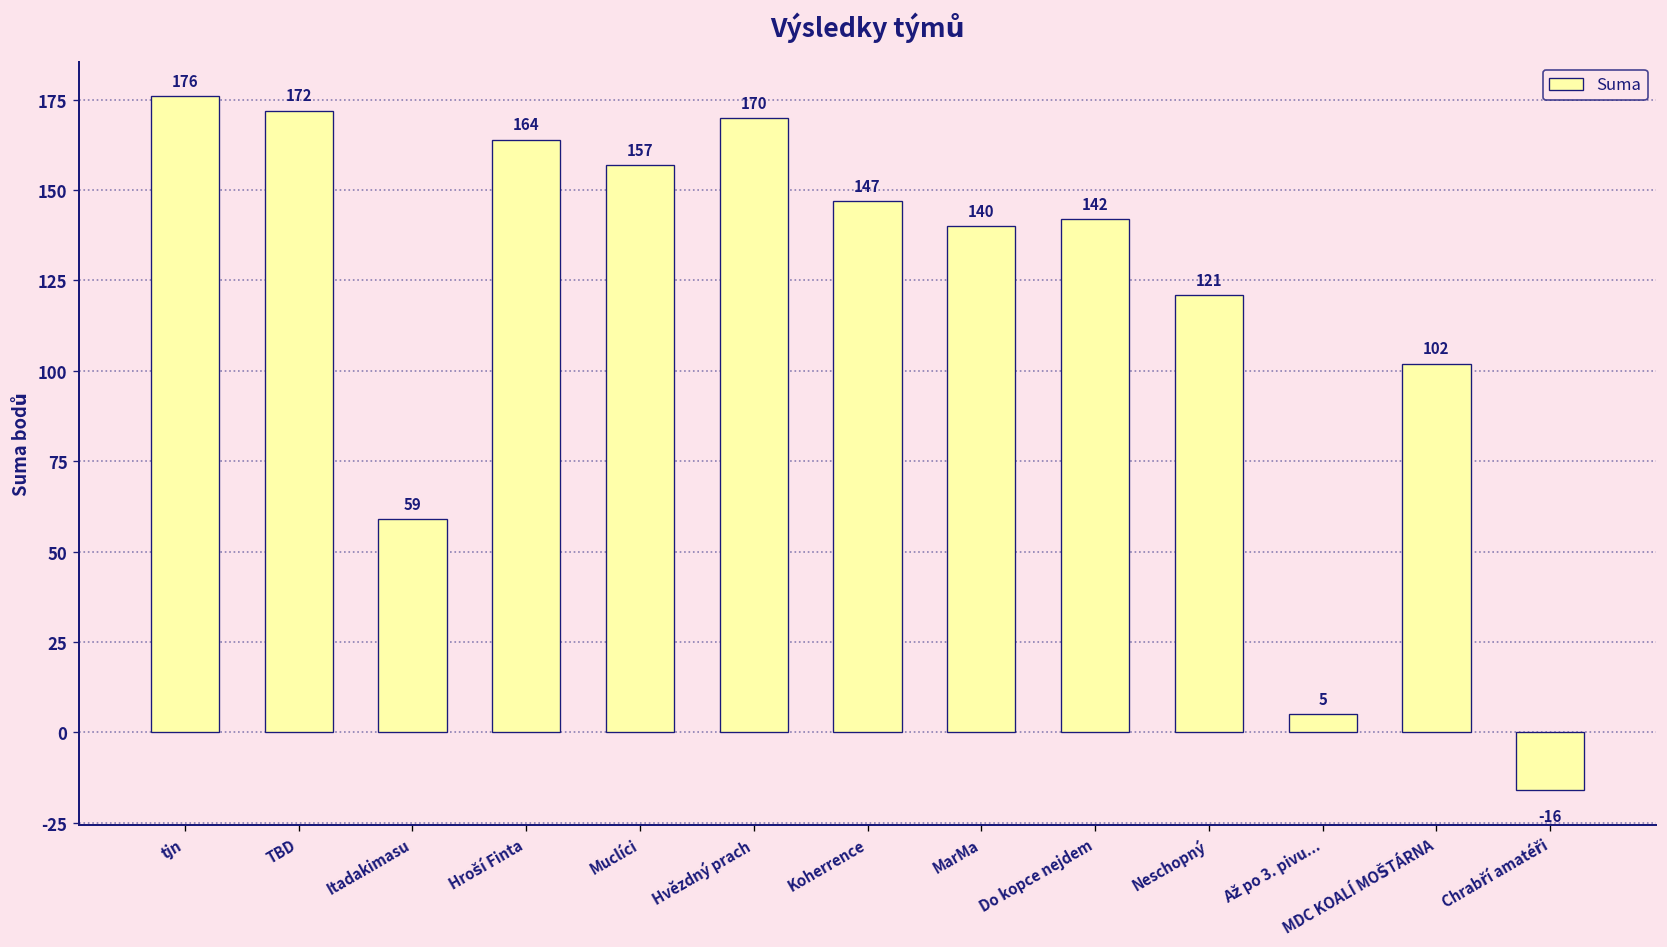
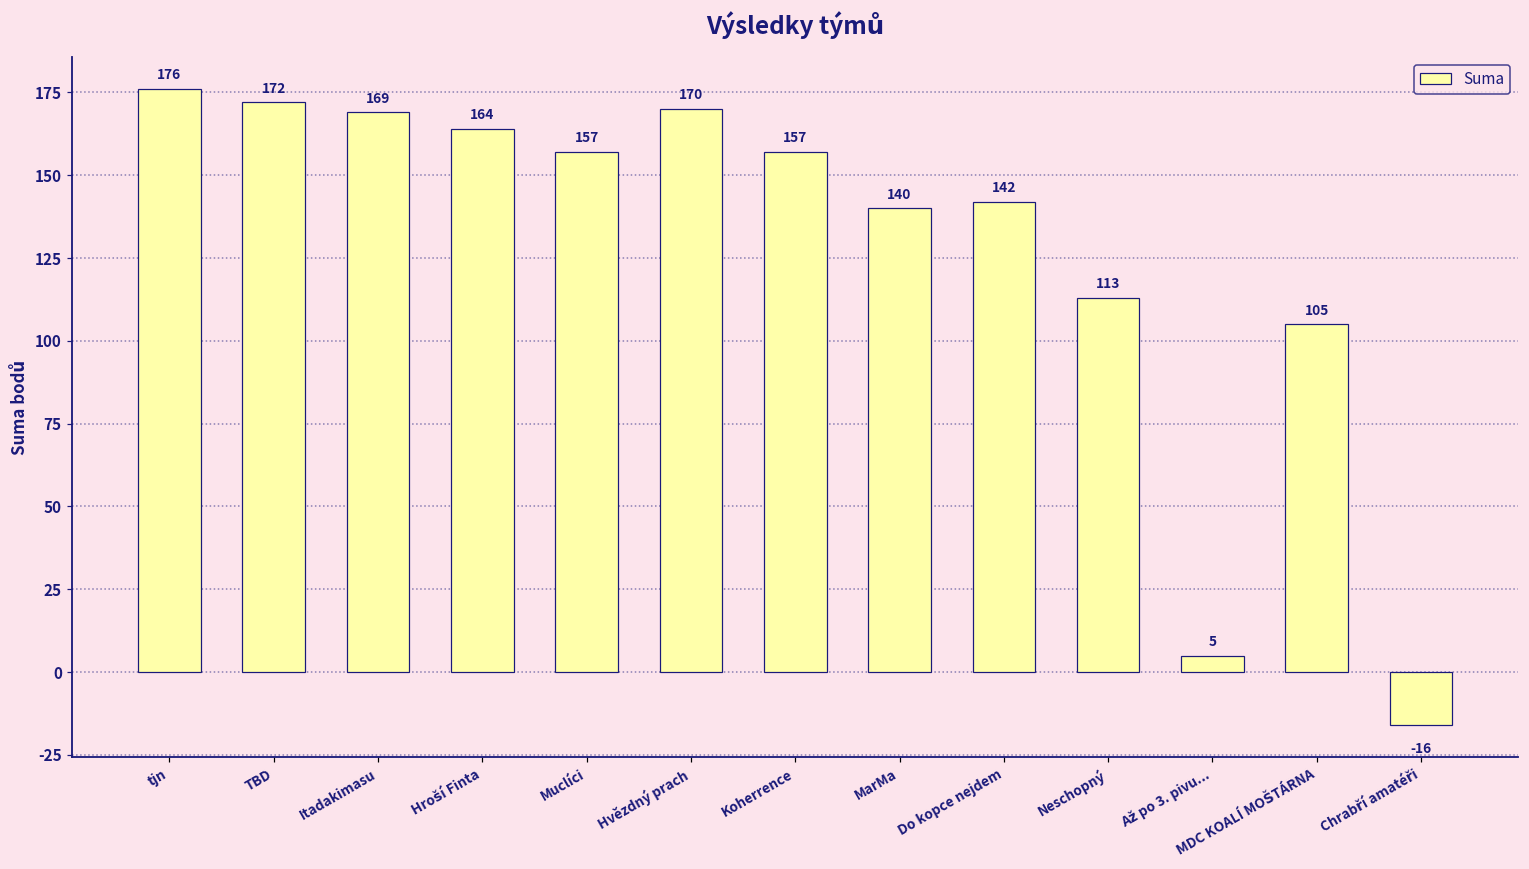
  {
    "tjn": 176,
    "TBD": 172,
-   "Itadakimasu": 59,
+   "Itadakimasu": 169,
    "Hroší Finta": 164,
    "Muclíci": 157,
    "Hvězdný prach": 170,
-   "Koherrence": 147,
+   "Koherrence": 157,
    "MarMa": 140,
    "Do kopce nejdem": 142,
-   "Neschopný": 121,
+   "Neschopný": 113,
    "Až po 3. pivu...": 5,
-   "MDC KOALÍ MOŠTÁRNA": 102,
+   "MDC KOALÍ MOŠTÁRNA": 105,
    "Chrabří amatéři": -16
  }
